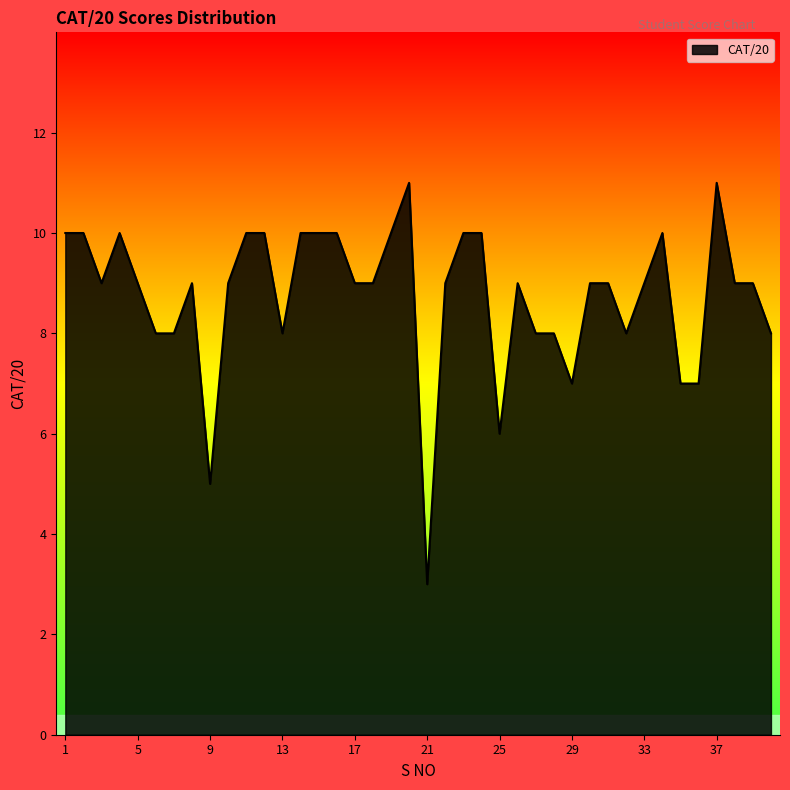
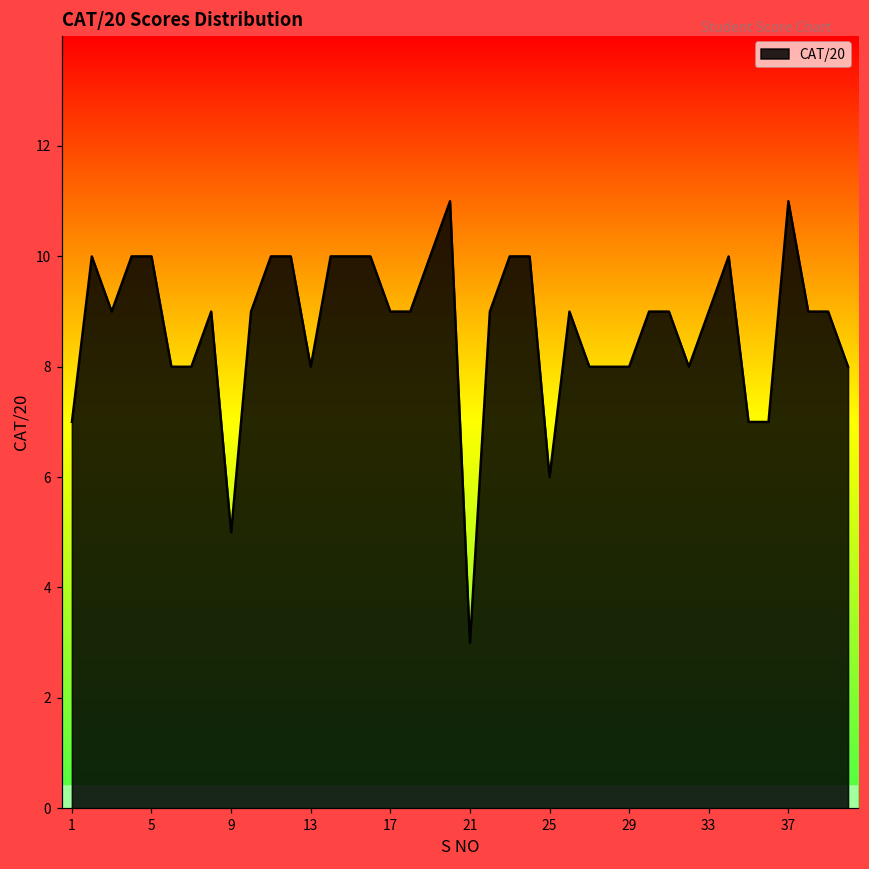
  {
-   "1": 10,
-   "5": 9,
+   "1": 7,
+   "5": 10,
    "9": 5,
    "13": 8,
    "17": 9,
    "21": 3,
    "25": 6,
-   "29": 7,
+   "29": 8,
    "33": 9,
    "37": 11
  }
